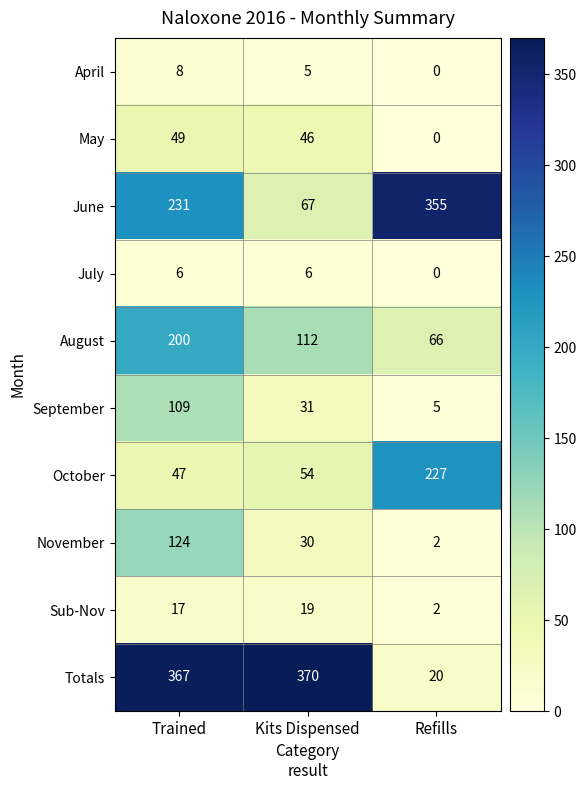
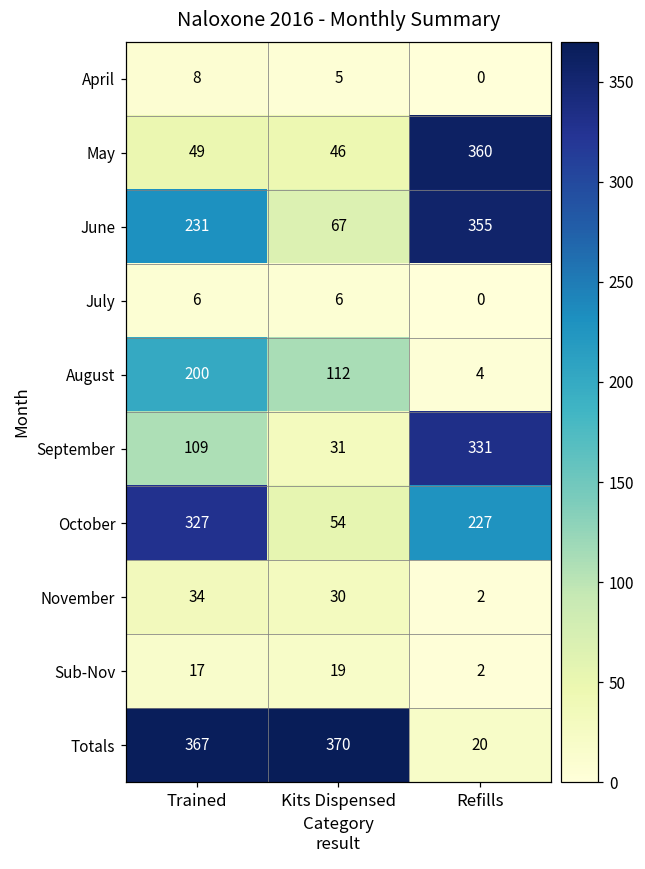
  {
    "April": {
      "Trained": 8,
      "Kits Dispensed": 5,
      "Refills": 0
    },
    "May": {
      "Trained": 49,
      "Kits Dispensed": 46,
-     "Refills": 0
+     "Refills": 360
    },
    "June": {
      "Trained": 231,
      "Kits Dispensed": 67,
      "Refills": 355
    },
    "July": {
      "Trained": 6,
      "Kits Dispensed": 6,
      "Refills": 0
    },
    "August": {
      "Trained": 200,
      "Kits Dispensed": 112,
-     "Refills": 66
+     "Refills": 4
    },
    "September": {
      "Trained": 109,
      "Kits Dispensed": 31,
-     "Refills": 5
+     "Refills": 331
    },
    "October": {
-     "Trained": 47,
+     "Trained": 327,
      "Kits Dispensed": 54,
      "Refills": 227
    },
    "November": {
-     "Trained": 124,
+     "Trained": 34,
      "Kits Dispensed": 30,
      "Refills": 2
    },
    "Sub-Nov": {
      "Trained": 17,
      "Kits Dispensed": 19,
      "Refills": 2
    },
    "Totals": {
      "Trained": 367,
      "Kits Dispensed": 370,
      "Refills": 20
    }
  }
